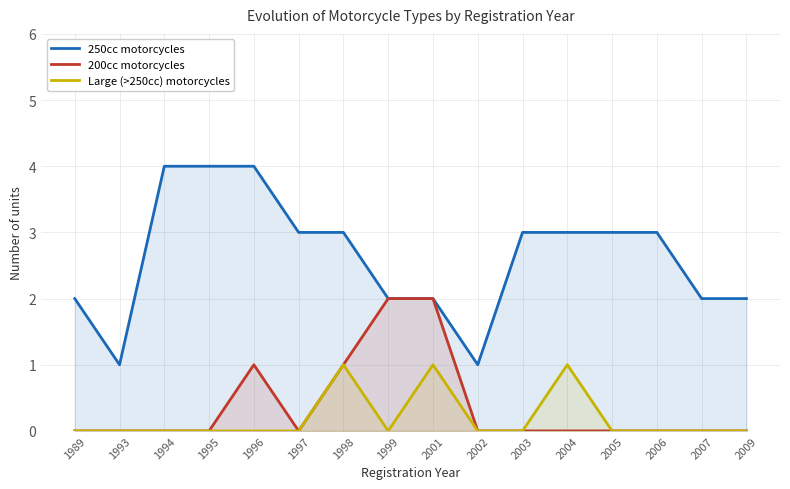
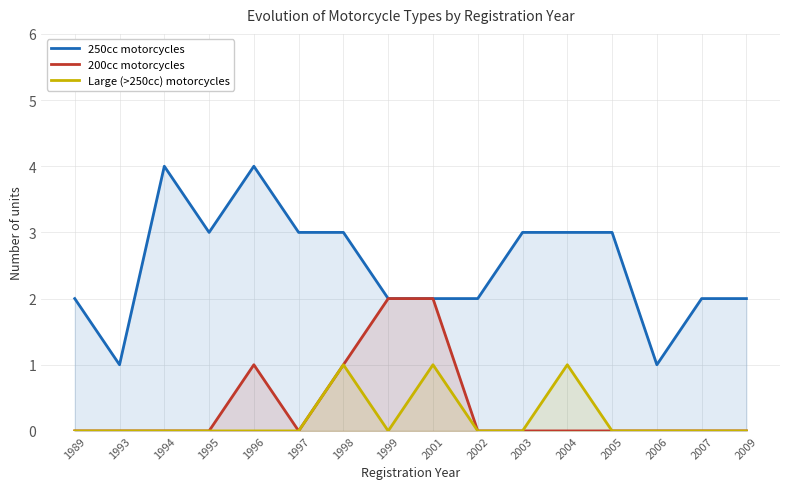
  {
    "250cc motorcycles": {
      "1989": 2,
      "1993": 1,
      "1994": 4,
-     "1995": 4,
+     "1995": 3,
      "1996": 4,
      "1997": 3,
      "1998": 3,
-     "2002": 1,
+     "2002": 2,
      "2003": 3,
      "2004": 3,
      "2005": 3,
-     "2006": 3,
+     "2006": 1,
      "2007": 2,
      "2009": 2
    },
    "200cc motorcycles": {
      "1996": 1,
      "2004": 0
    },
    "Large (>250cc) motorcycles": {
      "1996": 0,
      "1999": 0,
      "2001": 1,
      "2004": 1
    }
  }
